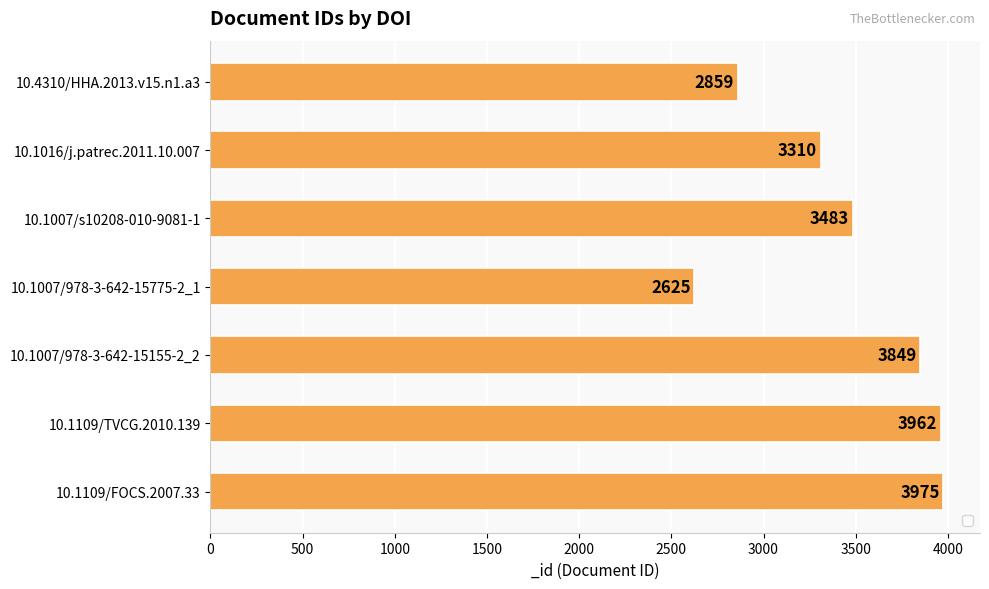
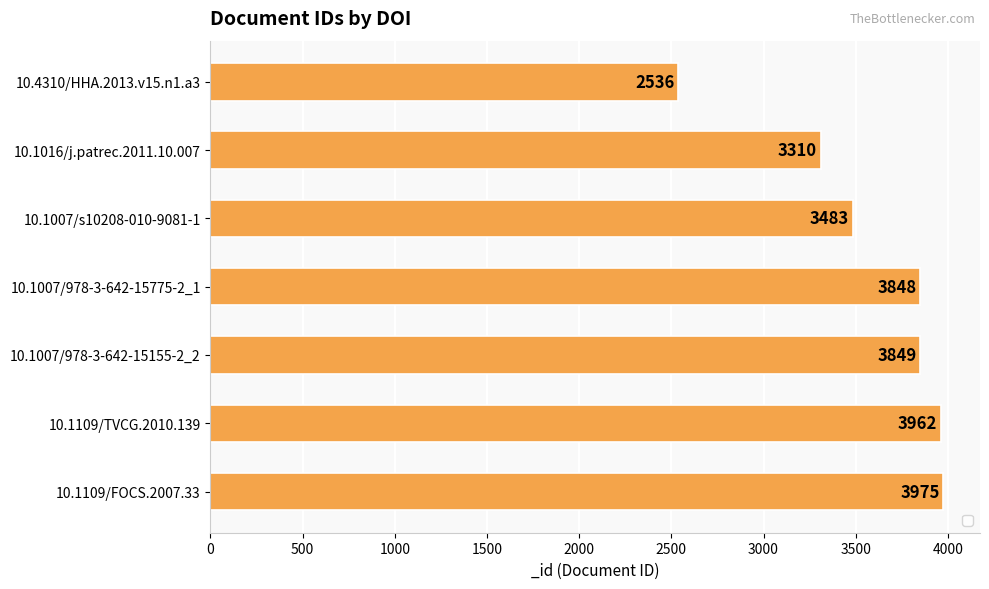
  {
-   "10.4310/HHA.2013.v15.n1.a3": 2859,
+   "10.4310/HHA.2013.v15.n1.a3": 2536,
    "10.1016/j.patrec.2011.10.007": 3310,
    "10.1007/s10208-010-9081-1": 3483,
-   "10.1007/978-3-642-15775-2_1": 2625,
+   "10.1007/978-3-642-15775-2_1": 3848,
    "10.1007/978-3-642-15155-2_2": 3849,
    "10.1109/TVCG.2010.139": 3962,
    "10.1109/FOCS.2007.33": 3975
  }
